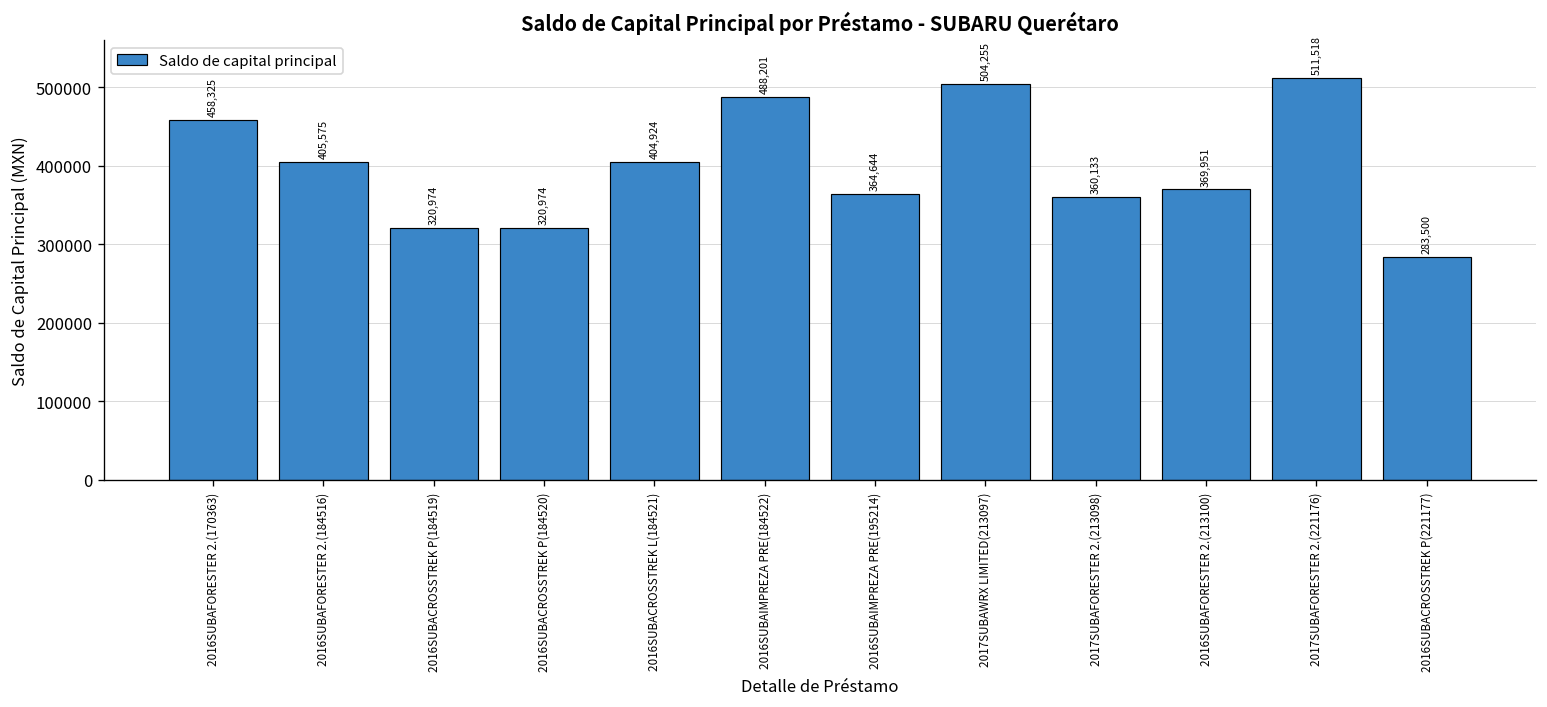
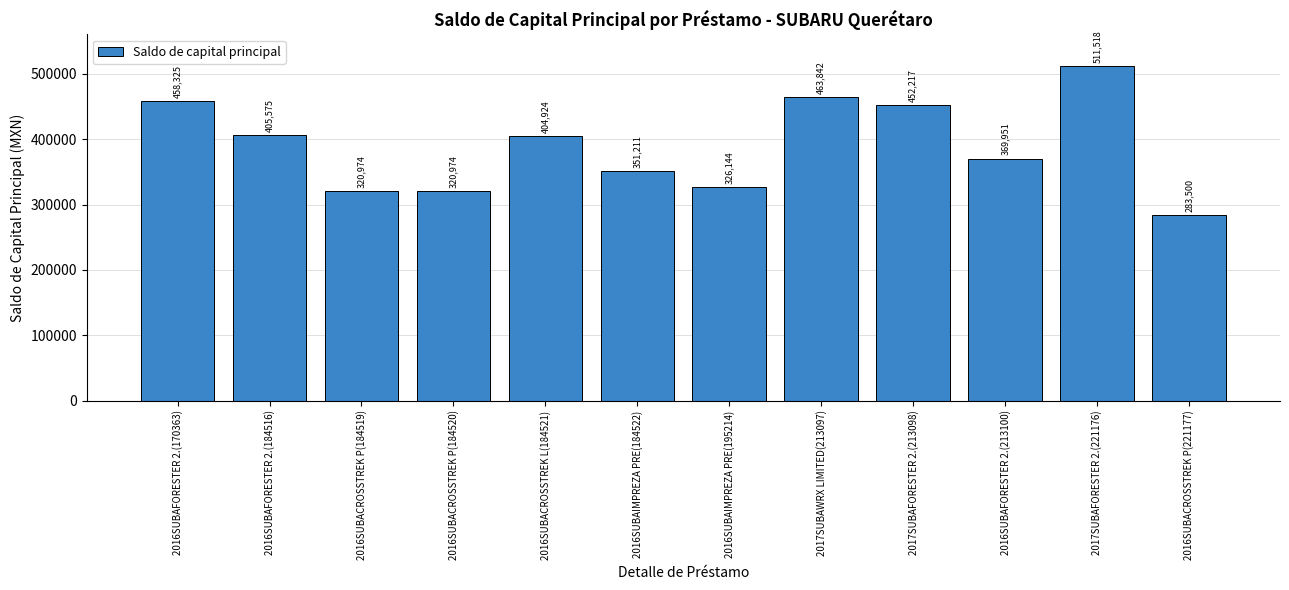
  {
    "2016SUBAFORESTER 2.(170363)": "458,325",
    "2016SUBAFORESTER 2.(184516)": "405,575",
    "2016SUBACROSSTREK P(184519)": "320,974",
    "2016SUBACROSSTREK P(184520)": "320,974",
    "2016SUBACROSSTREK L(184521)": "404,924",
-   "2016SUBAIMPREZA PRE(184522)": "488,201",
-   "2016SUBAIMPREZA PRE(195214)": "364,644",
-   "2017SUBAWRX LIMITED(213097)": "504,255",
-   "2017SUBAFORESTER 2.(213098)": "360,133",
+   "2016SUBAIMPREZA PRE(184522)": "351,211",
+   "2016SUBAIMPREZA PRE(195214)": "326,144",
+   "2017SUBAWRX LIMITED(213097)": "463,842",
+   "2017SUBAFORESTER 2.(213098)": "452,217",
    "2016SUBAFORESTER 2.(213100)": "369,951",
    "2017SUBAFORESTER 2.(221176)": "511,518",
    "2016SUBACROSSTREK P(221177)": "283,500"
  }
